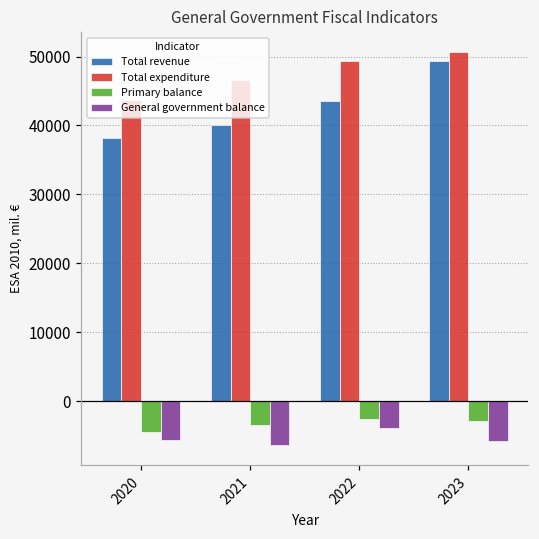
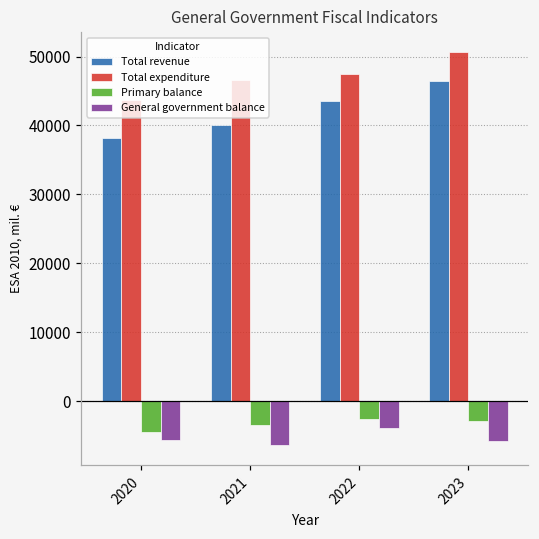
  {
    "Total revenue": {
      "2020": 38000,
      "2021": 40000,
      "2022": 44000,
-     "2023": 49000
+     "2023": 46000
    },
    "Total expenditure": {
-     "2022": 49000,
+     "2022": 47000,
      "2023": 51000
    },
    "Primary balance": {
      "2020": -4000,
      "2021": -4000,
      "2022": -3000,
      "2023": -3000
    },
    "General government balance": {
      "2020": -6000,
      "2021": -6000,
      "2022": -4000,
      "2023": -6000
    }
  }
